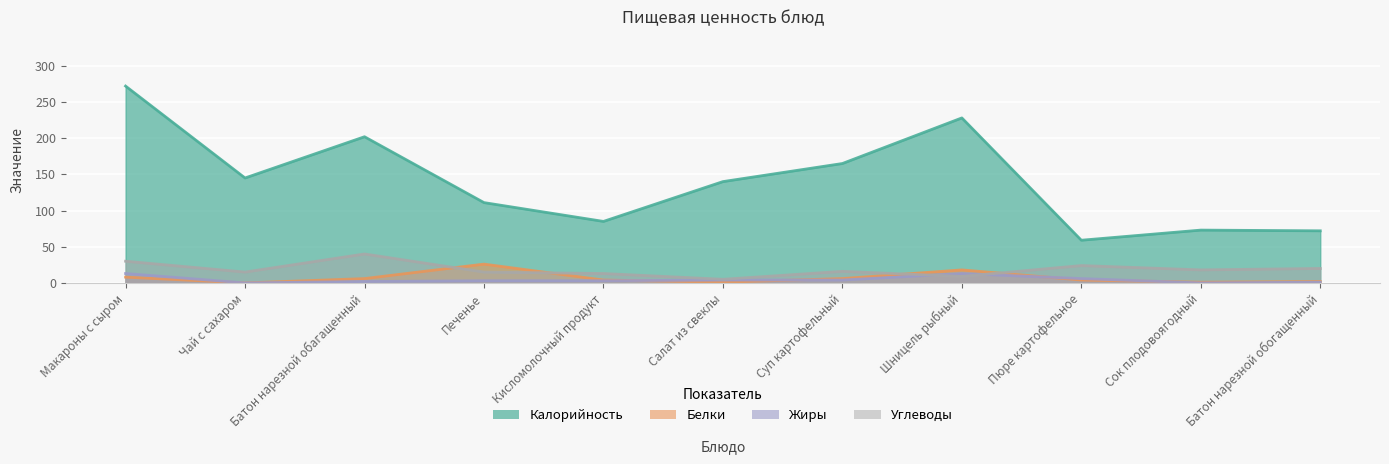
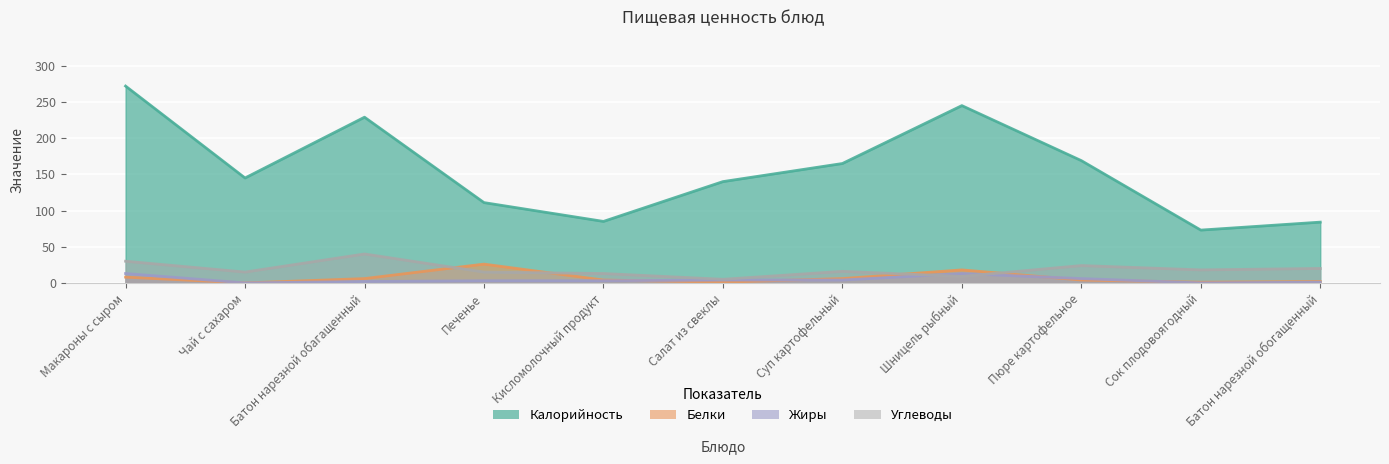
  {
    "Калорийность": {
      "Макароны с сыром": 270,
      "Чай с сахаром": 150,
-     "Батон нарезной обагащенный": 200,
+     "Батон нарезной обагащенный": 230,
      "Печенье": 110,
      "Кисломолочный продукт": 90,
      "Салат из свеклы": 140,
      "Суп картофельный": 170,
-     "Шницель рыбный": 230,
-     "Пюре картофельное": 60,
+     "Шницель рыбный": 250,
+     "Пюре картофельное": 170,
      "Сок плодовоягодный": 70,
-     "Батон нарезной обогащенный": 70
+     "Батон нарезной обогащенный": 80
    },
    "Белки": {
      "Макароны с сыром": 10,
      "Батон нарезной обагащенный": 10,
      "Печенье": 30,
      "Шницель рыбный": 20
    }
  }
